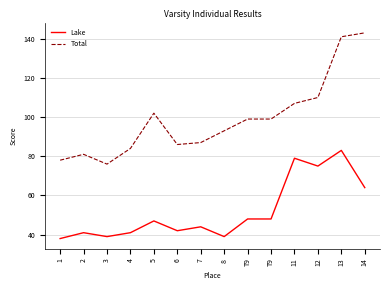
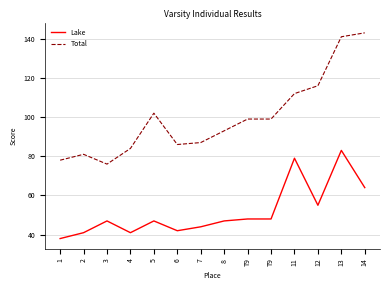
  {
    "Lake": {
      "1": 38,
      "2": 41,
-     "3": 39,
+     "3": 47,
      "4": 41,
      "5": 47,
      "6": 42,
      "7": 44,
-     "8": 39,
+     "8": 47,
      "11": 79,
-     "12": 75,
+     "12": 55,
      "13": 83,
      "14": 64
    },
    "Total": {
      "1": 78,
      "2": 81,
      "3": 76,
      "4": 84,
      "5": 102,
      "6": 86,
      "7": 87,
      "8": 93,
-     "11": 107,
-     "12": 110,
+     "11": 112,
+     "12": 116,
      "13": 141,
      "14": 143
    }
  }
